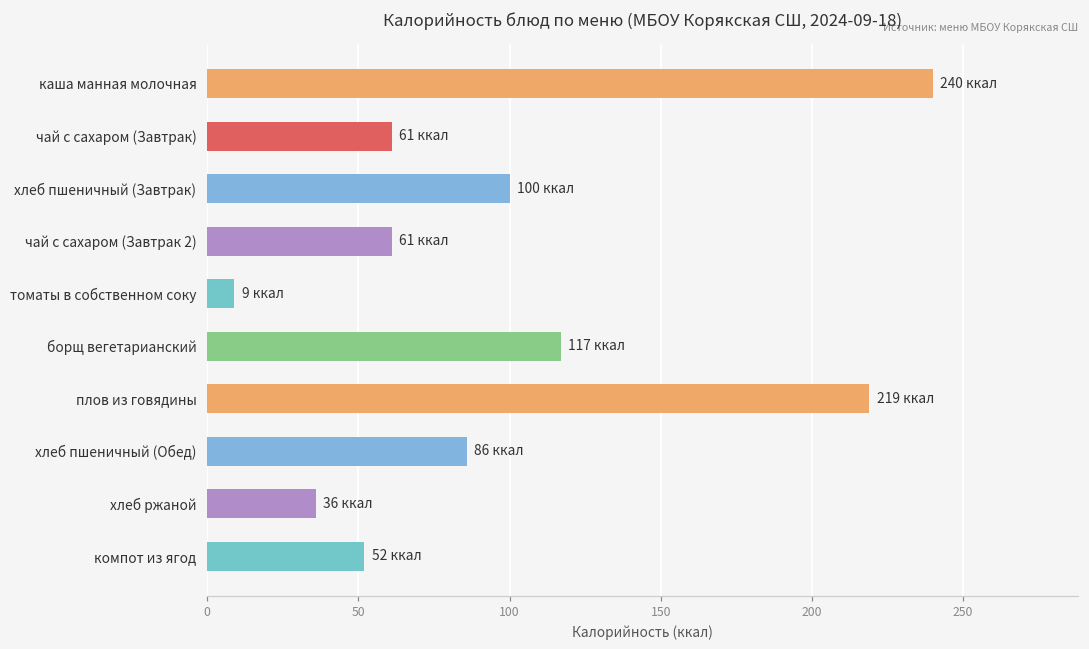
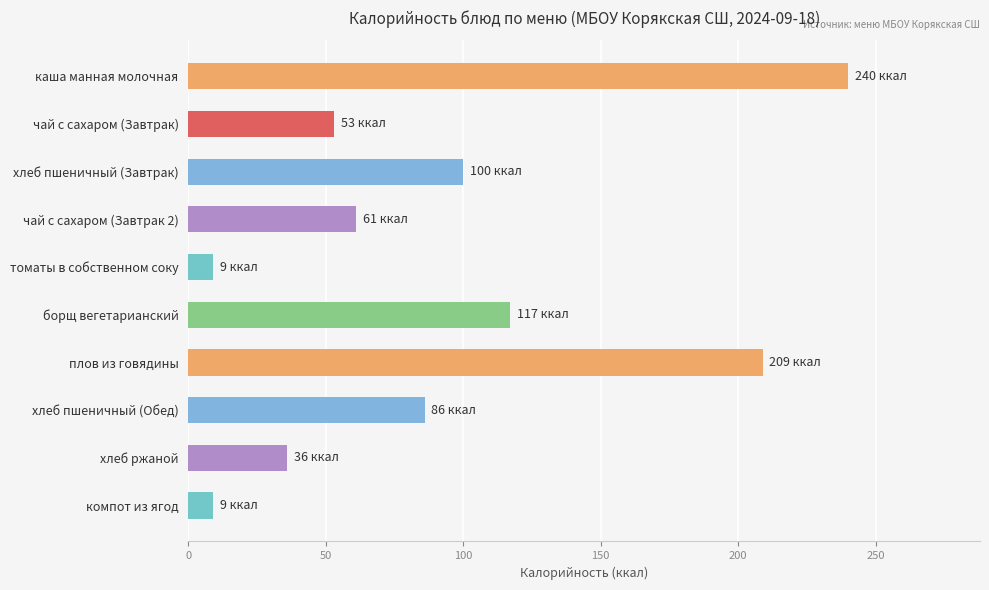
  {
    "каша манная молочная": 240,
-   "чай с сахаром (Завтрак)": 61,
+   "чай с сахаром (Завтрак)": 53,
    "хлеб пшеничный (Завтрак)": 100,
    "чай с сахаром (Завтрак 2)": 61,
    "томаты в собственном соку": 9,
    "борщ вегетарианский": 117,
-   "плов из говядины": 219,
+   "плов из говядины": 209,
    "хлеб пшеничный (Обед)": 86,
    "хлеб ржаной": 36,
-   "компот из ягод": 52
+   "компот из ягод": 9
  }
